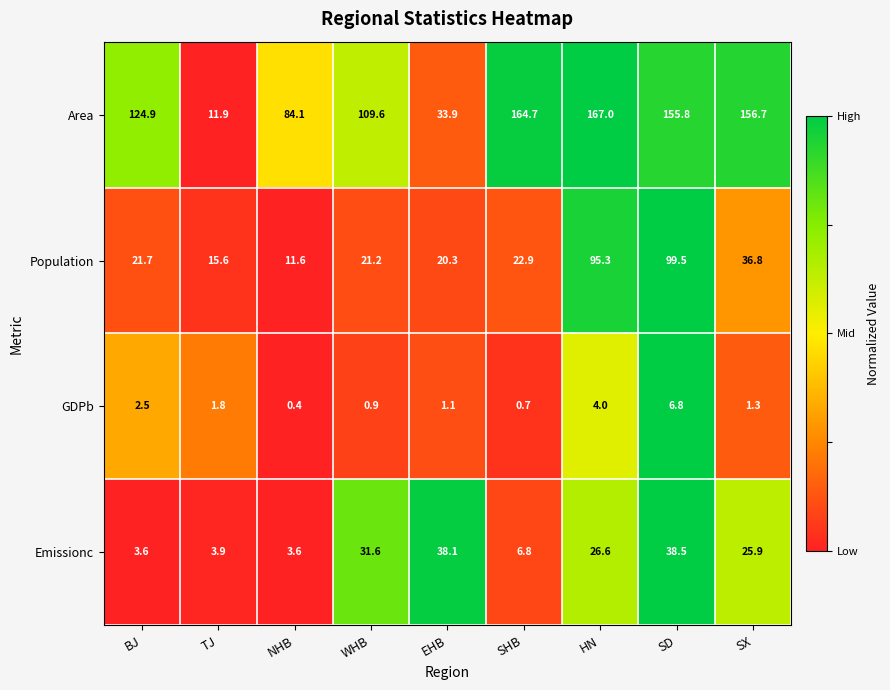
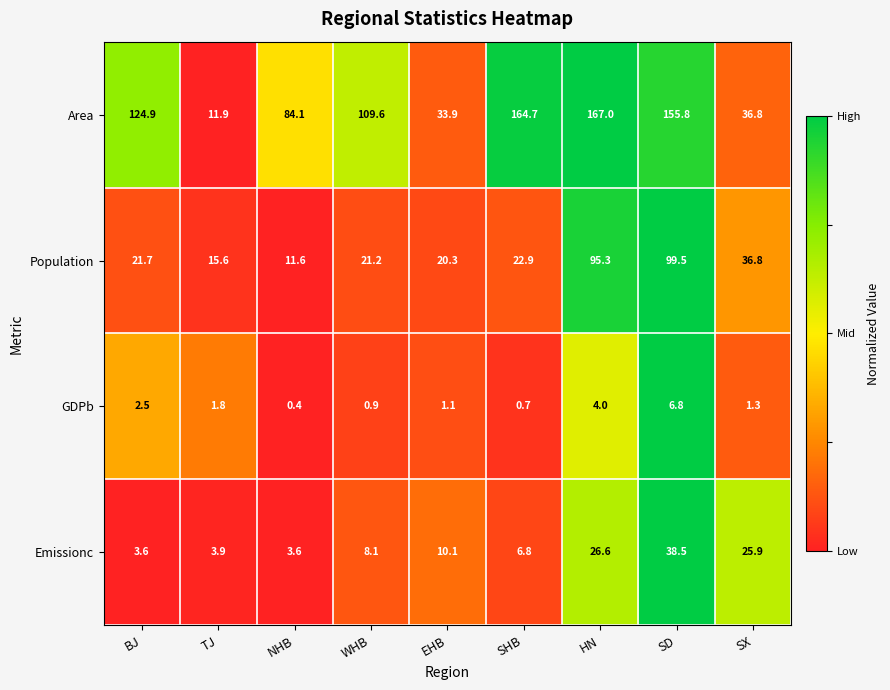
  {
    "Area": {
      "BJ": 124.9,
      "TJ": 11.9,
      "NHB": 84.1,
      "WHB": 109.6,
      "EHB": 33.9,
      "SHB": 164.7,
      "HN": 167.0,
      "SD": 155.8,
-     "SX": 156.7
+     "SX": 36.8
    },
    "Population": {
      "BJ": 21.7,
      "TJ": 15.6,
      "NHB": 11.6,
      "WHB": 21.2,
      "EHB": 20.3,
      "SHB": 22.9,
      "HN": 95.3,
      "SD": 99.5,
      "SX": 36.8
    },
    "GDPb": {
      "BJ": 2.5,
      "TJ": 1.8,
      "NHB": 0.4,
      "WHB": 0.9,
      "EHB": 1.1,
      "SHB": 0.7,
      "HN": 4.0,
      "SD": 6.8,
      "SX": 1.3
    },
    "Emissionc": {
      "BJ": 3.6,
      "TJ": 3.9,
      "NHB": 3.6,
-     "WHB": 31.6,
-     "EHB": 38.1,
+     "WHB": 8.1,
+     "EHB": 10.1,
      "SHB": 6.8,
      "HN": 26.6,
      "SD": 38.5,
      "SX": 25.9
    }
  }
